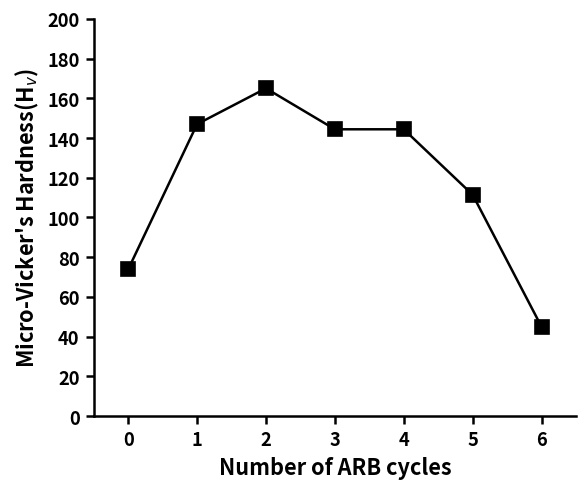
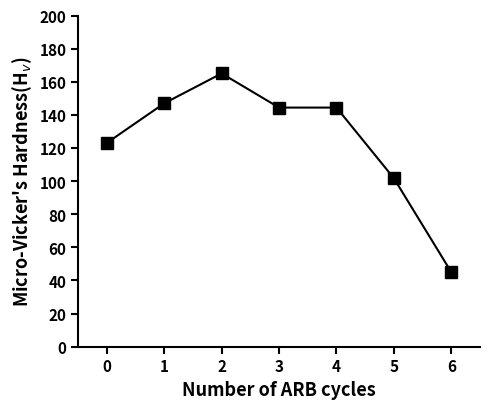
  {
-   "0": 74,
+   "0": 123,
    "1": 147,
    "2": 165,
    "3": 144,
    "4": 144,
-   "5": 111,
+   "5": 102,
    "6": 45
  }
